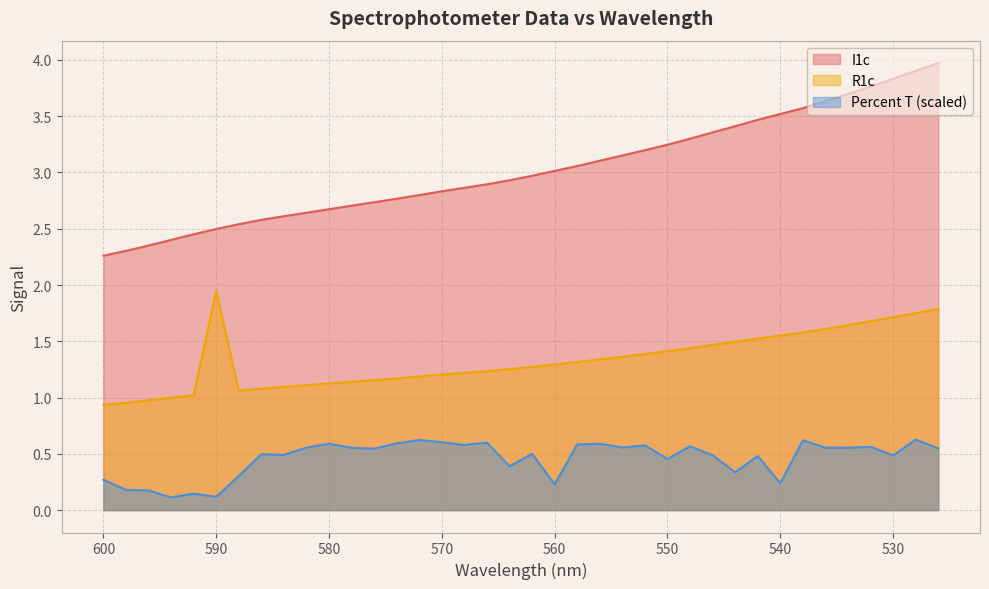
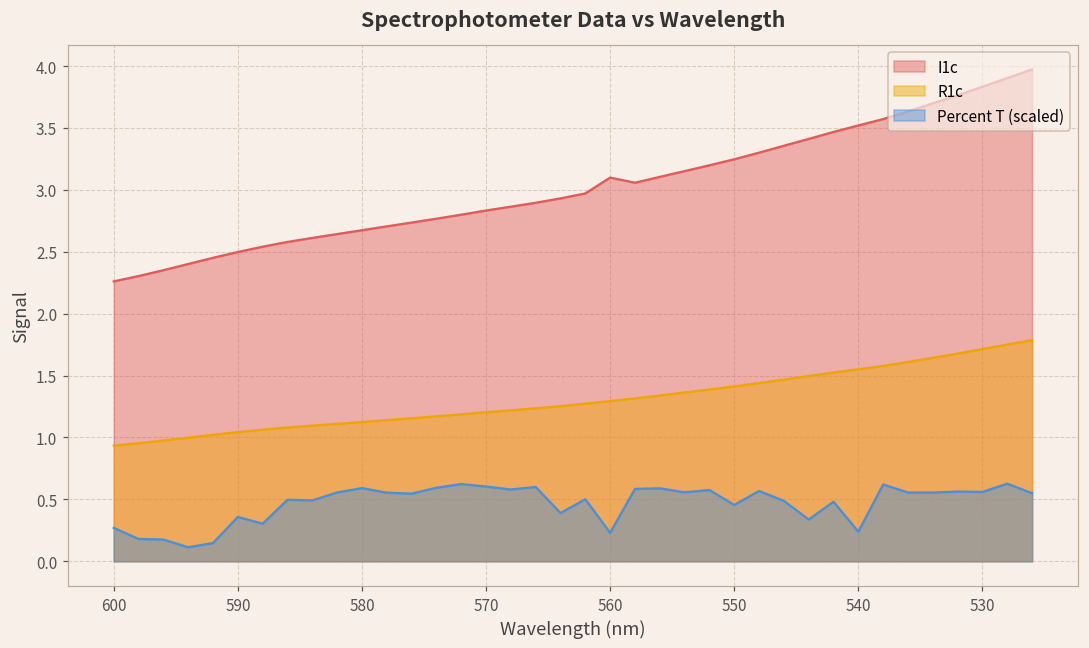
  {
    "I1c": {
      "600": 2.26,
      "590": 2.50,
      "580": 2.67,
      "570": 2.83,
-     "560": 3.01,
+     "560": 3.10,
      "550": 3.25,
      "540": 3.52
    },
    "R1c": {
      "600": 0.93,
-     "590": 1.95,
+     "590": 1.04,
      "580": 1.12,
      "570": 1.20,
      "560": 1.29,
      "550": 1.41,
      "540": 1.55,
      "530": 1.71
    },
    "Percent T (scaled)": {
      "600": 0.27,
-     "590": 0.12,
+     "590": 0.36,
      "580": 0.59,
      "570": 0.60,
      "560": 0.23,
      "550": 0.45,
      "540": 0.24,
-     "530": 0.49
+     "530": 0.56
    }
  }
